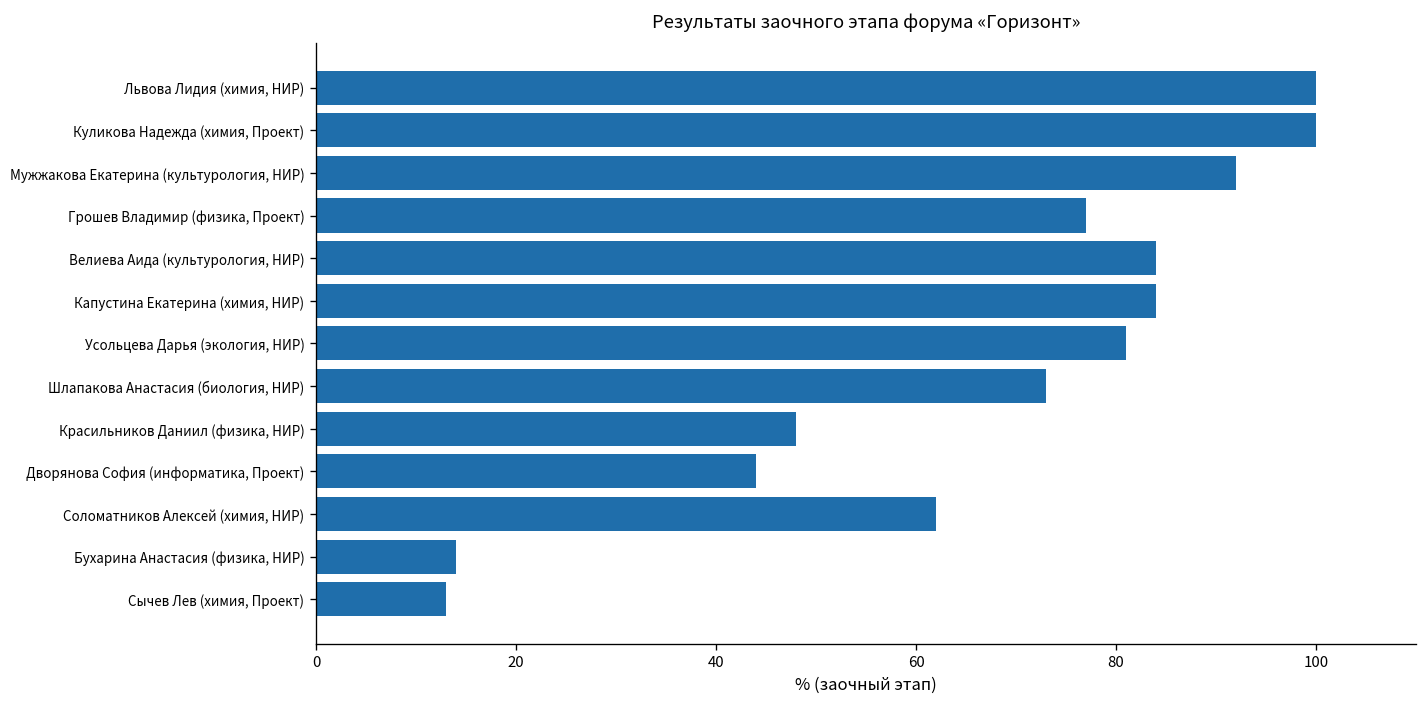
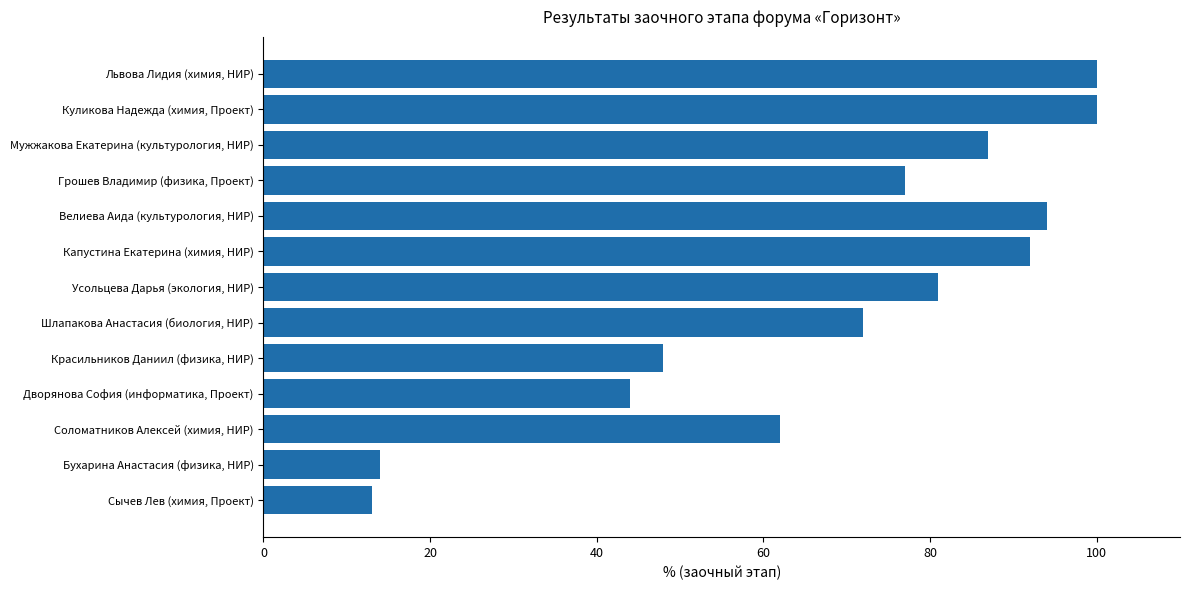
  {
    "Львова Лидия (химия, НИР)": 100,
    "Куликова Надежда (химия, Проект)": 100,
-   "Мужжакова Екатерина (культурология, НИР)": 92,
+   "Мужжакова Екатерина (культурология, НИР)": 87,
    "Грошев Владимир (физика, Проект)": 77,
-   "Велиева Аида (культурология, НИР)": 84,
-   "Капустина Екатерина (химия, НИР)": 84,
+   "Велиева Аида (культурология, НИР)": 94,
+   "Капустина Екатерина (химия, НИР)": 92,
    "Усольцева Дарья (экология, НИР)": 81,
-   "Шлапакова Анастасия (биология, НИР)": 73,
+   "Шлапакова Анастасия (биология, НИР)": 72,
    "Красильников Даниил (физика, НИР)": 48,
    "Дворянова София (информатика, Проект)": 44,
    "Соломатников Алексей (химия, НИР)": 62,
    "Бухарина Анастасия (физика, НИР)": 14,
    "Сычев Лев (химия, Проект)": 13
  }
